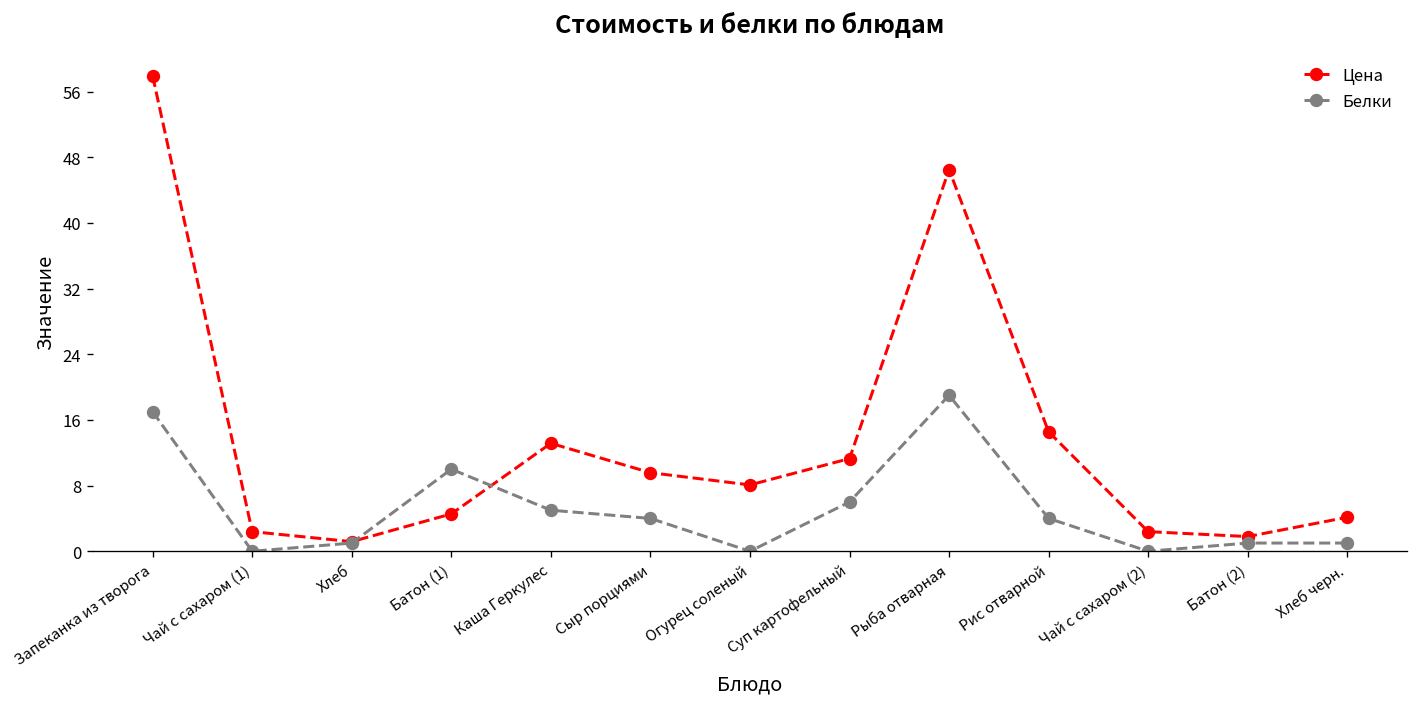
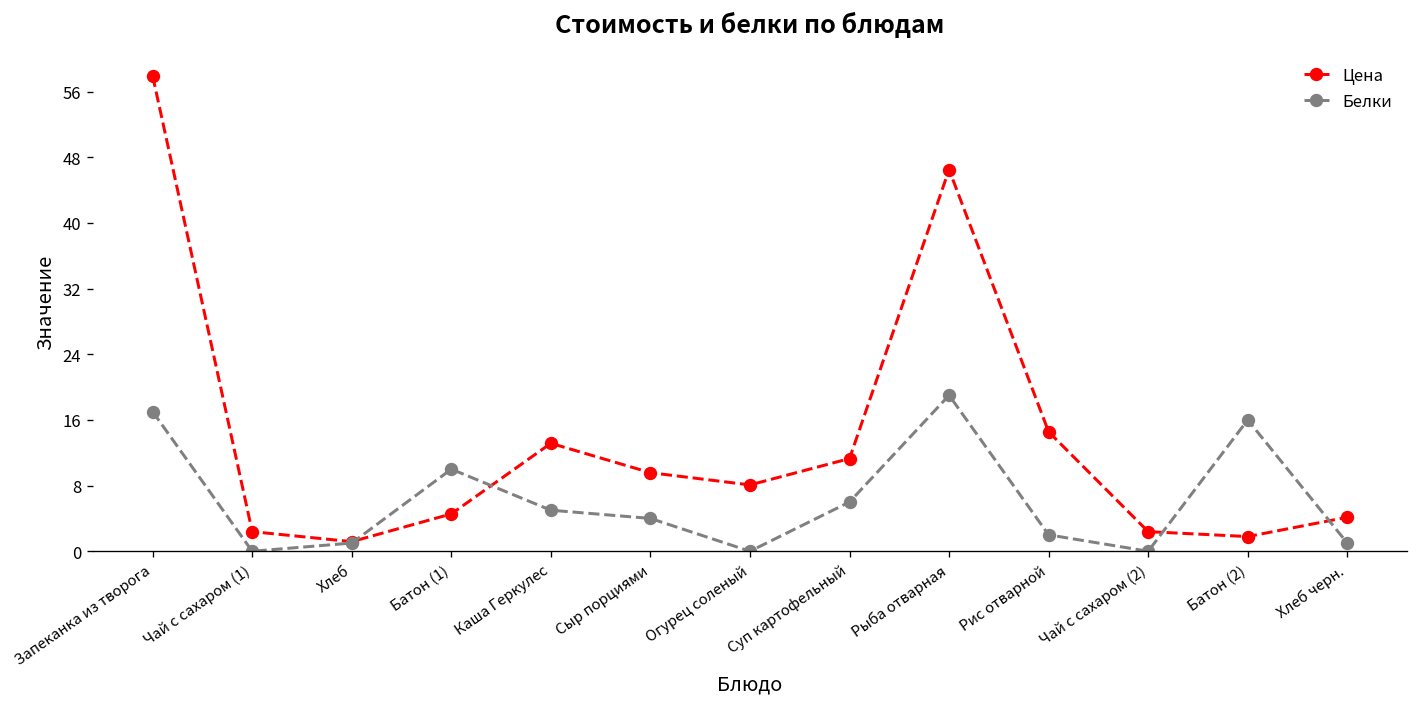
  {
    "Цена": {
      "Запеканка из творога": 58,
      "Чай с сахаром (1)": 2,
      "Батон (1)": 5,
      "Каша Геркулес": 13,
      "Сыр порциями": 10,
      "Огурец соленый": 8,
      "Суп картофельный": 11,
      "Рыба отварная": 46,
      "Рис отварной": 15,
      "Чай с сахаром (2)": 2,
      "Батон (2)": 2,
      "Хлеб черн.": 4
    },
    "Белки": {
      "Запеканка из творога": 17,
      "Чай с сахаром (1)": 0,
      "Батон (1)": 10,
      "Каша Геркулес": 5,
      "Сыр порциями": 4,
      "Огурец соленый": 0,
      "Суп картофельный": 6,
      "Рыба отварная": 19,
-     "Рис отварной": 4,
+     "Рис отварной": 2,
      "Чай с сахаром (2)": 0,
-     "Батон (2)": 1,
+     "Батон (2)": 16,
      "Хлеб черн.": 1
    }
  }
